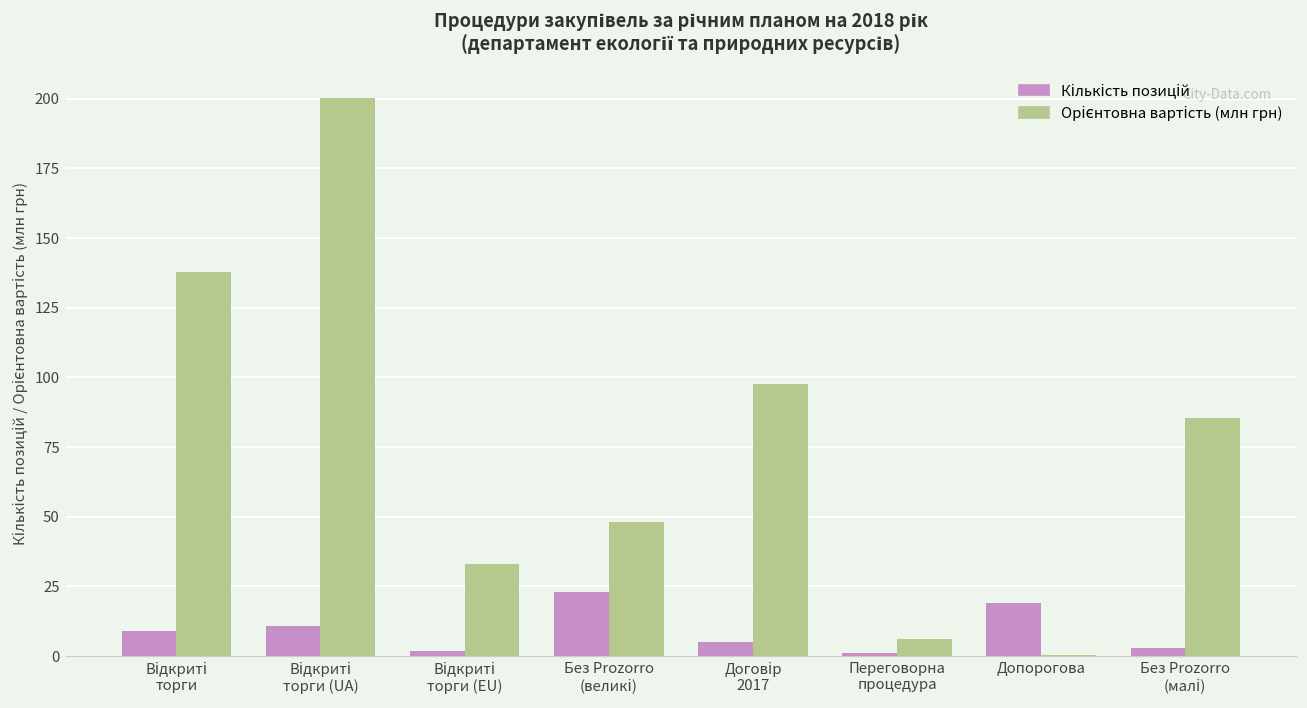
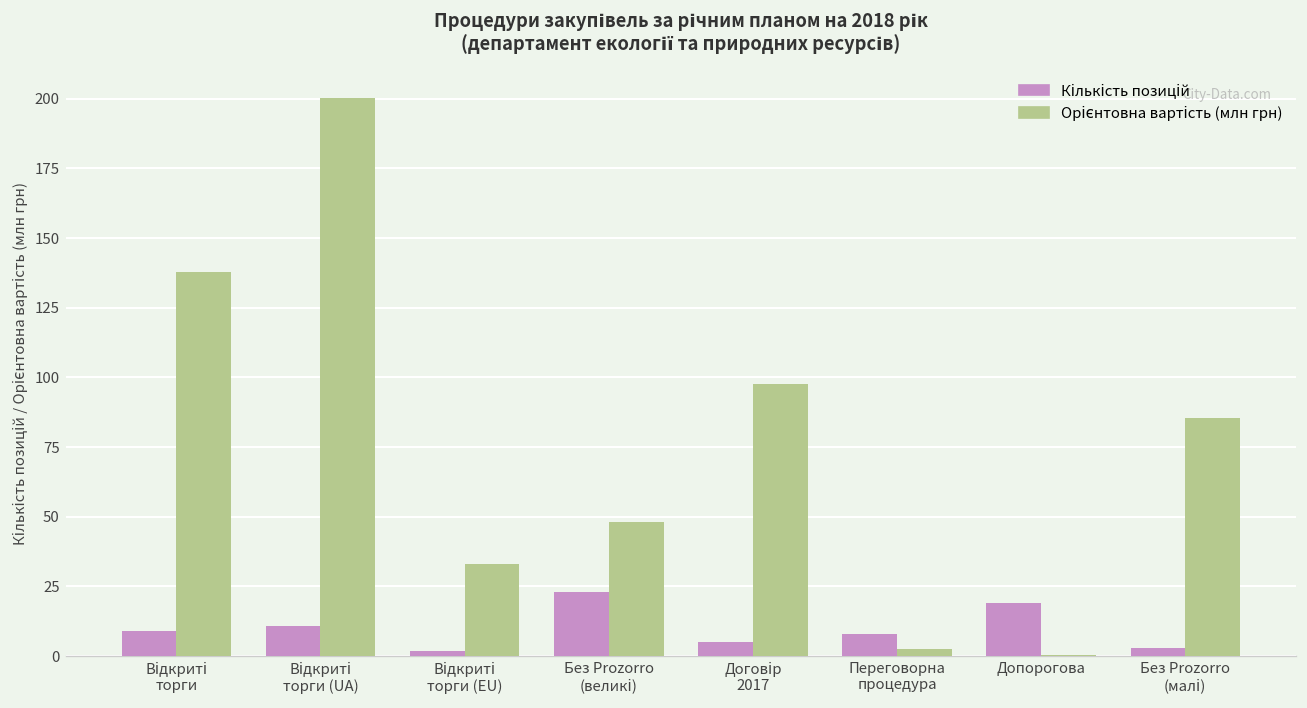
  {
    "Кількість позицій": {
      "Відкриті торги": 9,
      "Відкриті торги (UA)": 11,
      "Відкриті торги (EU)": 2,
      "Без Prozorro (великі)": 23,
      "Договір 2017": 5,
-     "Переговорна процедура": 1,
+     "Переговорна процедура": 8,
      "Допорогова": 19,
      "Без Prozorro (малі)": 3
    },
    "Орієнтовна вартість (млн грн)": {
      "Відкриті торги": 138,
      "Відкриті торги (UA)": 200,
      "Відкриті торги (EU)": 33,
      "Без Prozorro (великі)": 48,
      "Договір 2017": 97,
-     "Переговорна процедура": 6,
+     "Переговорна процедура": 3,
      "Без Prozorro (малі)": 86
    }
  }
